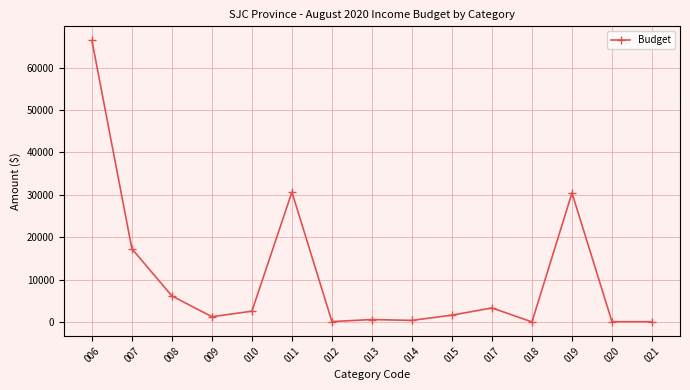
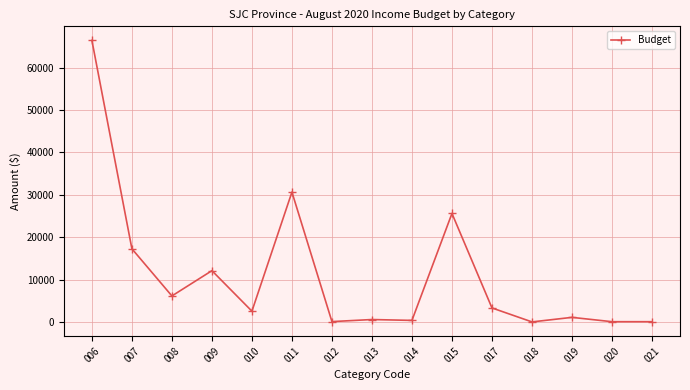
  {
    "006": 66000,
    "007": 17000,
    "008": 6000,
-   "009": 1000,
+   "009": 12000,
    "010": 3000,
    "011": 31000,
    "012": 0,
    "013": 1000,
    "014": 0,
-   "015": 2000,
+   "015": 26000,
    "017": 3000,
    "018": 0,
-   "019": 30000,
+   "019": 1000,
    "020": 0,
    "021": 0
  }
